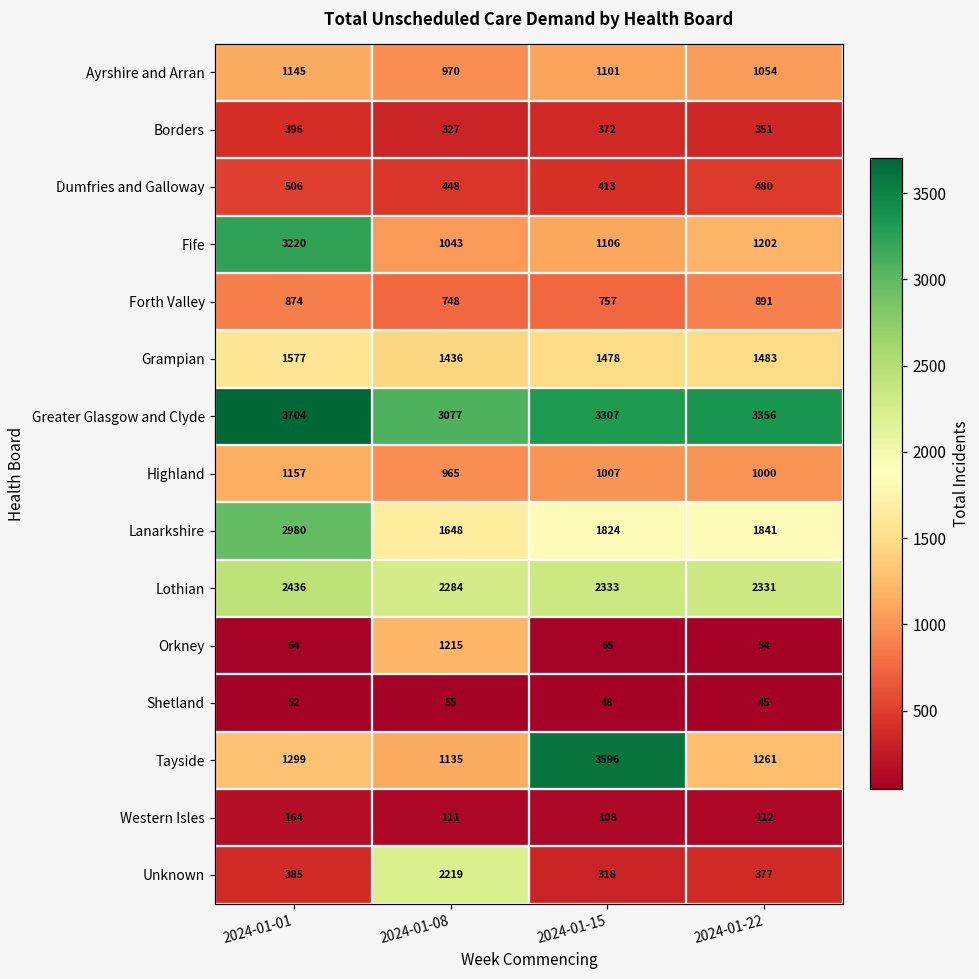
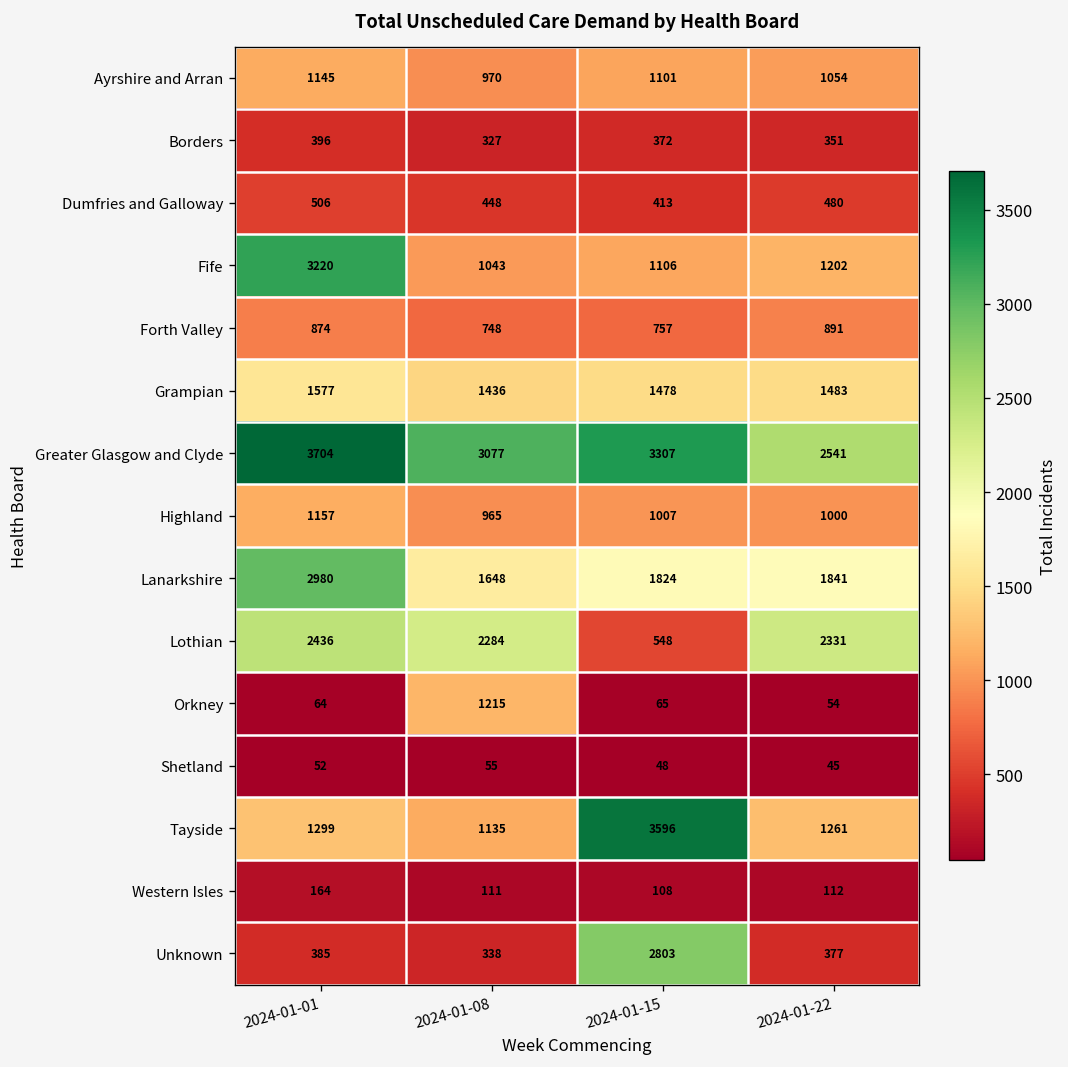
  {
    "Ayrshire and Arran": {
      "2024-01-01": 1145,
      "2024-01-08": 970,
      "2024-01-15": 1101,
      "2024-01-22": 1054
    },
    "Borders": {
      "2024-01-01": 396,
      "2024-01-08": 327,
      "2024-01-15": 372,
      "2024-01-22": 351
    },
    "Dumfries and Galloway": {
      "2024-01-01": 506,
      "2024-01-08": 448,
      "2024-01-15": 413,
      "2024-01-22": 480
    },
    "Fife": {
      "2024-01-01": 3220,
      "2024-01-08": 1043,
      "2024-01-15": 1106,
      "2024-01-22": 1202
    },
    "Forth Valley": {
      "2024-01-01": 874,
      "2024-01-08": 748,
      "2024-01-15": 757,
      "2024-01-22": 891
    },
    "Grampian": {
      "2024-01-01": 1577,
      "2024-01-08": 1436,
      "2024-01-15": 1478,
      "2024-01-22": 1483
    },
    "Greater Glasgow and Clyde": {
      "2024-01-01": 3704,
      "2024-01-08": 3077,
      "2024-01-15": 3307,
-     "2024-01-22": 3356
+     "2024-01-22": 2541
    },
    "Highland": {
      "2024-01-01": 1157,
      "2024-01-08": 965,
      "2024-01-15": 1007,
      "2024-01-22": 1000
    },
    "Lanarkshire": {
      "2024-01-01": 2980,
      "2024-01-08": 1648,
      "2024-01-15": 1824,
      "2024-01-22": 1841
    },
    "Lothian": {
      "2024-01-01": 2436,
      "2024-01-08": 2284,
-     "2024-01-15": 2333,
+     "2024-01-15": 548,
      "2024-01-22": 2331
    },
    "Orkney": {
      "2024-01-01": 64,
      "2024-01-08": 1215,
      "2024-01-15": 65,
      "2024-01-22": 54
    },
    "Shetland": {
      "2024-01-01": 52,
      "2024-01-08": 55,
      "2024-01-15": 48,
      "2024-01-22": 45
    },
    "Tayside": {
      "2024-01-01": 1299,
      "2024-01-08": 1135,
      "2024-01-15": 3596,
      "2024-01-22": 1261
    },
    "Western Isles": {
      "2024-01-01": 164,
      "2024-01-08": 111,
      "2024-01-15": 108,
      "2024-01-22": 112
    },
    "Unknown": {
      "2024-01-01": 385,
-     "2024-01-08": 2219,
-     "2024-01-15": 318,
+     "2024-01-08": 338,
+     "2024-01-15": 2803,
      "2024-01-22": 377
    }
  }
